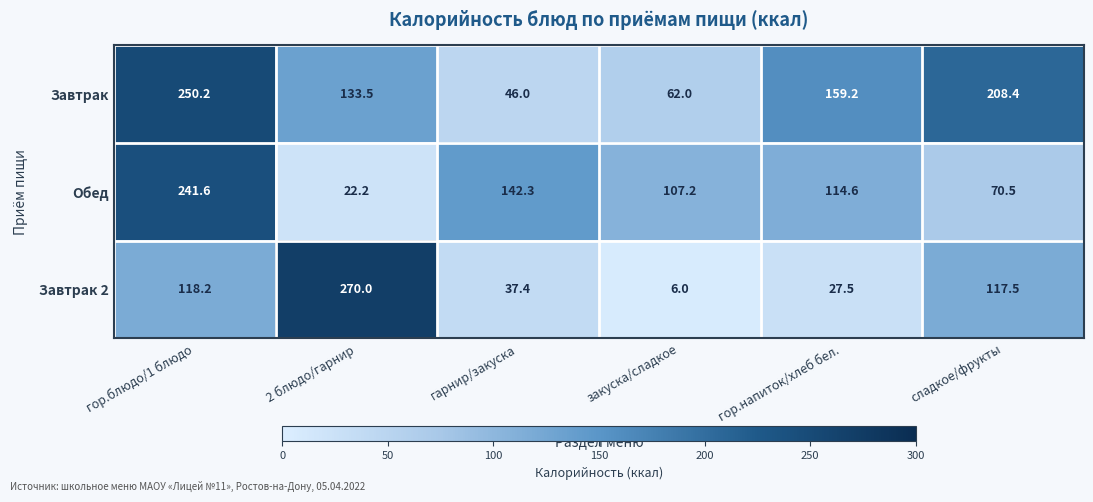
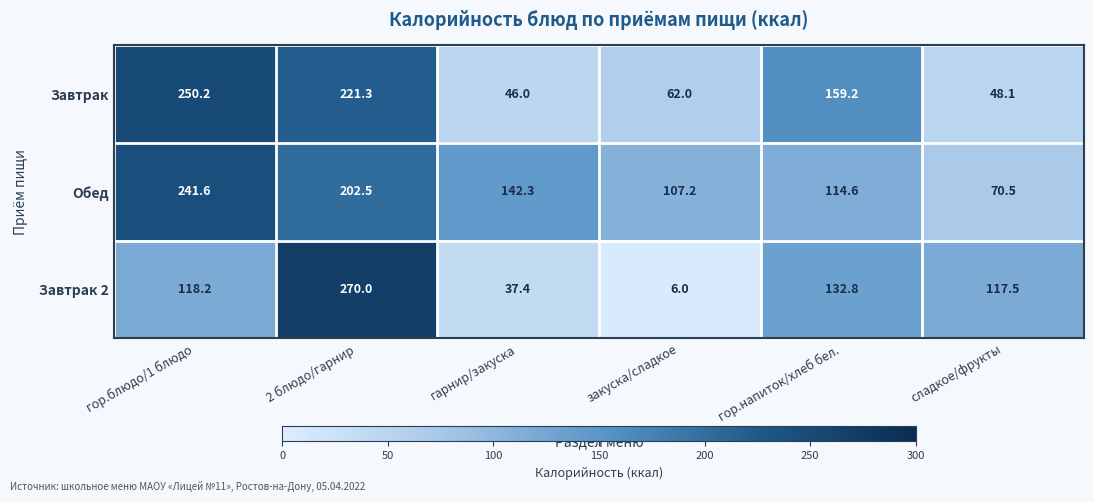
  {
    "Завтрак": {
      "гор.блюдо/1 блюдо": 250.2,
-     "2 блюдо/гарнир": 133.5,
+     "2 блюдо/гарнир": 221.3,
      "гарнир/закуска": 46.0,
      "закуска/сладкое": 62.0,
      "гор.напиток/хлеб бел.": 159.2,
-     "сладкое/фрукты": 208.4
+     "сладкое/фрукты": 48.1
    },
    "Обед": {
      "гор.блюдо/1 блюдо": 241.6,
-     "2 блюдо/гарнир": 22.2,
+     "2 блюдо/гарнир": 202.5,
      "гарнир/закуска": 142.3,
      "закуска/сладкое": 107.2,
      "гор.напиток/хлеб бел.": 114.6,
      "сладкое/фрукты": 70.5
    },
    "Завтрак 2": {
      "гор.блюдо/1 блюдо": 118.2,
      "2 блюдо/гарнир": 270.0,
      "гарнир/закуска": 37.4,
      "закуска/сладкое": 6.0,
-     "гор.напиток/хлеб бел.": 27.5,
+     "гор.напиток/хлеб бел.": 132.8,
      "сладкое/фрукты": 117.5
    }
  }
